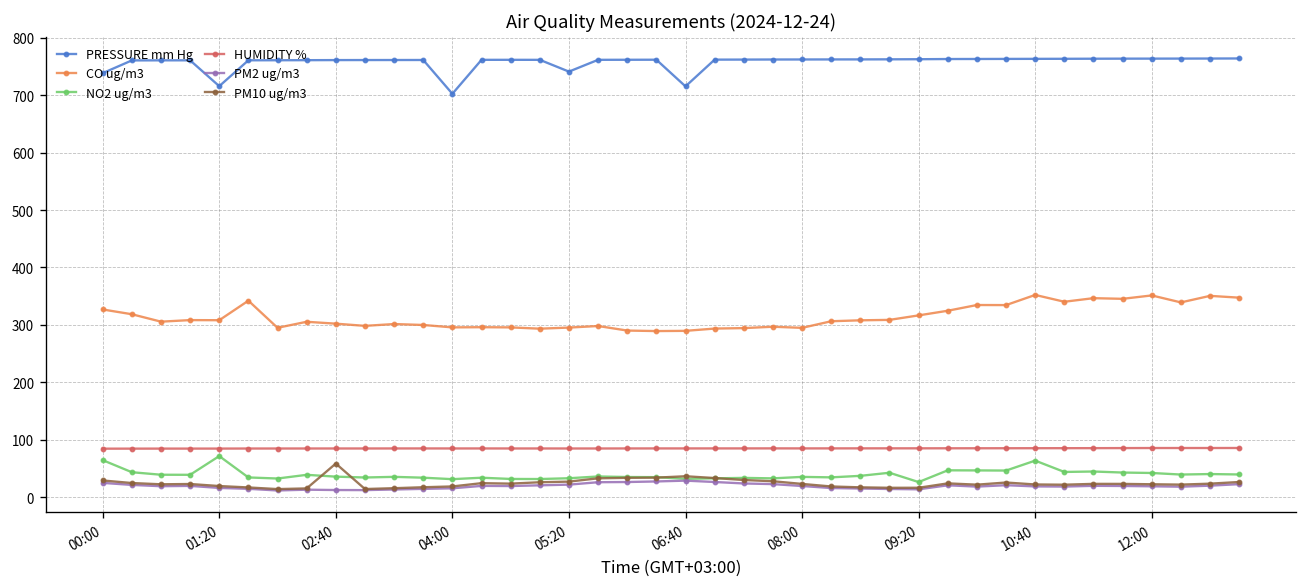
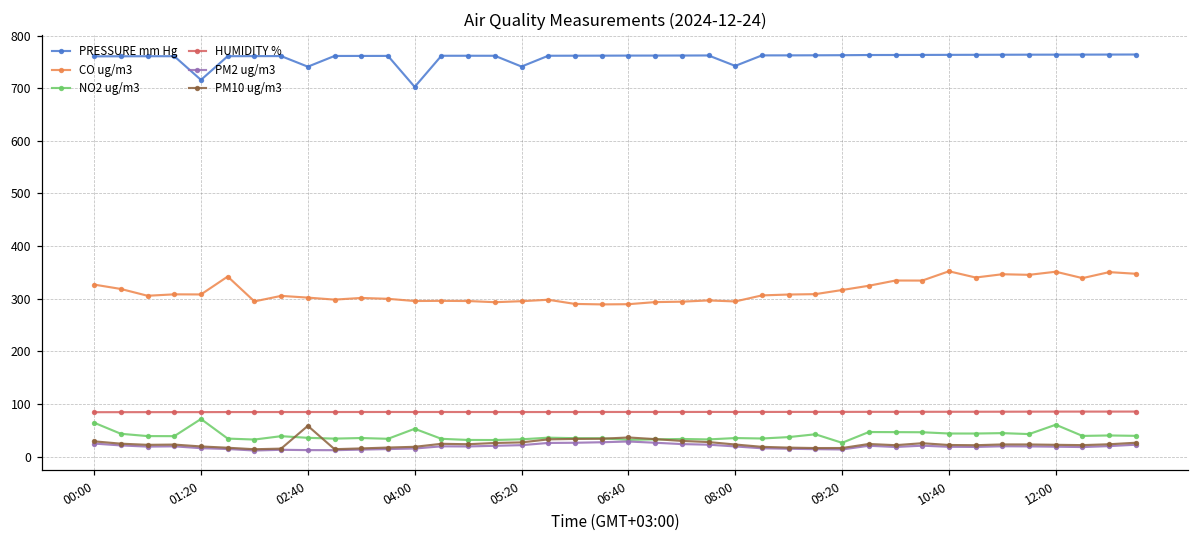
  {
    "PRESSURE mm Hg": {
-     "00:00": 740,
+     "00:00": 760,
      "01:20": 720,
-     "02:40": 760,
+     "02:40": 740,
      "04:00": 700,
      "05:20": 740,
-     "06:40": 720,
-     "08:00": 760,
+     "06:40": 760,
+     "08:00": 740,
      "09:20": 760,
      "10:40": 760,
      "12:00": 760
    },
    "NO2 ug/m3": {
      "00:00": 60,
      "01:20": 70,
      "02:40": 40,
-     "04:00": 30,
+     "04:00": 50,
      "05:20": 30,
      "08:00": 40,
      "09:20": 30,
-     "10:40": 60,
-     "12:00": 40
+     "10:40": 40,
+     "12:00": 60
    },
    "PM2 ug/m3": {
      "02:40": 10
    },
    "PM10 ug/m3": {
      "02:40": 60
    }
  }
